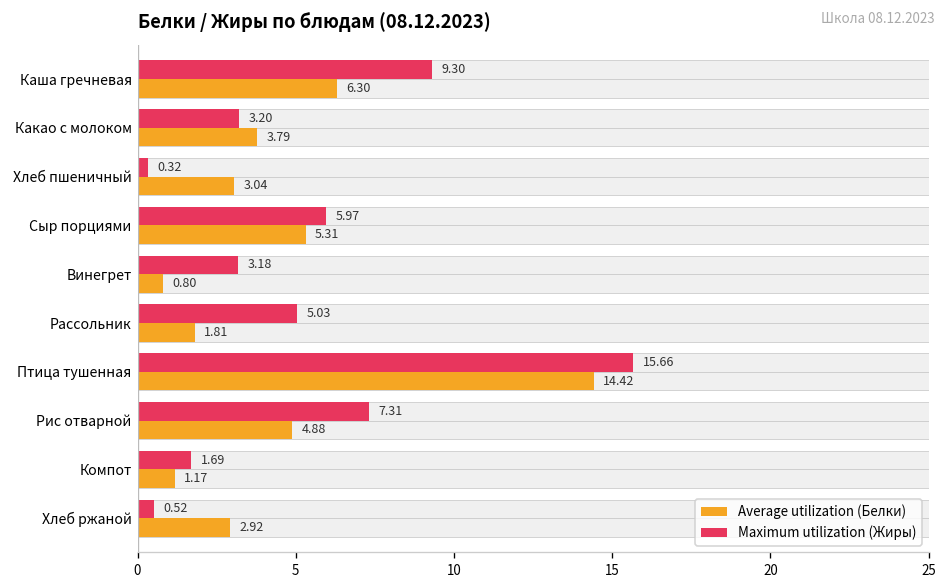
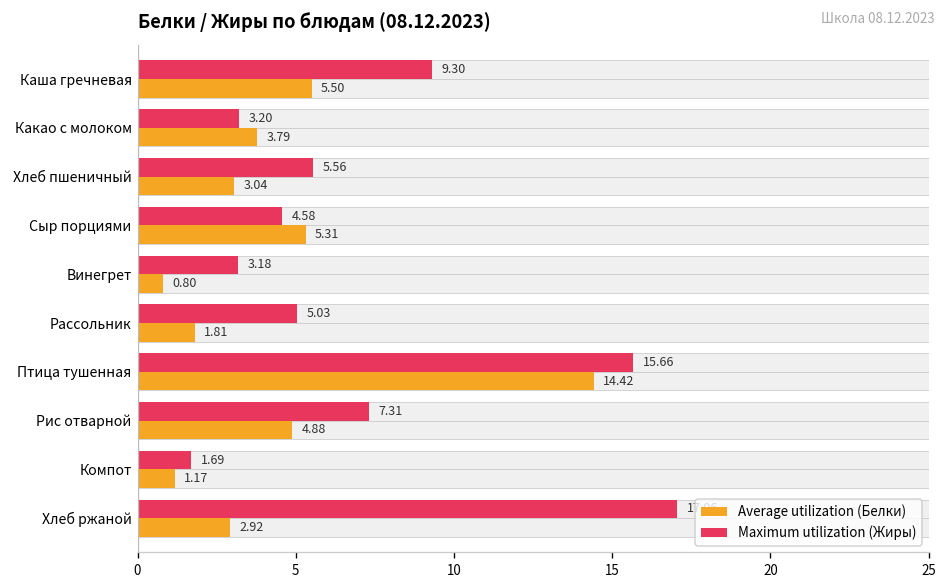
  {
    "Average utilization (Белки)": {
-     "Каша гречневая": 6.30
+     "Каша гречневая": 5.50
    },
    "Maximum utilization (Жиры)": {
-     "Хлеб пшеничный": 0.32,
-     "Сыр порциями": 5.97,
-     "Хлеб ржаной": 0.5
+     "Хлеб пшеничный": 5.56,
+     "Сыр порциями": 4.58,
+     "Хлеб ржаной": 17.1
    }
  }
